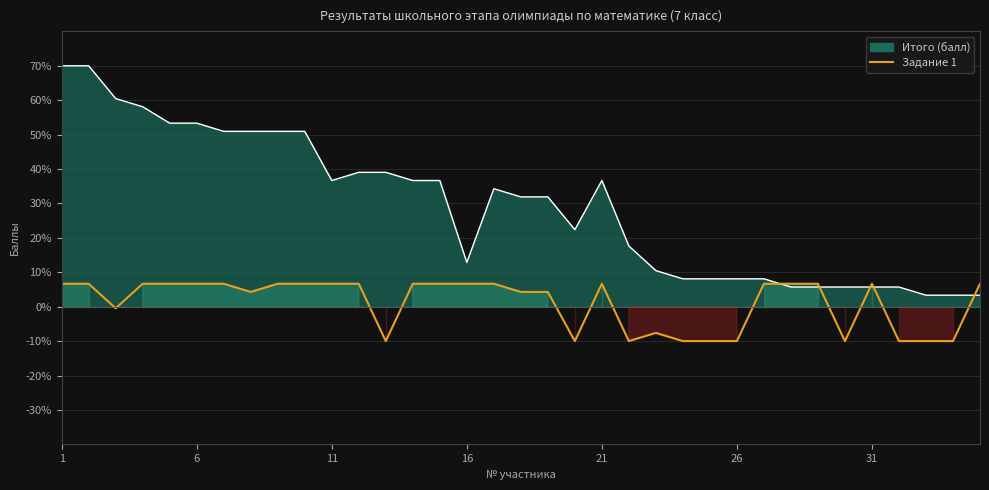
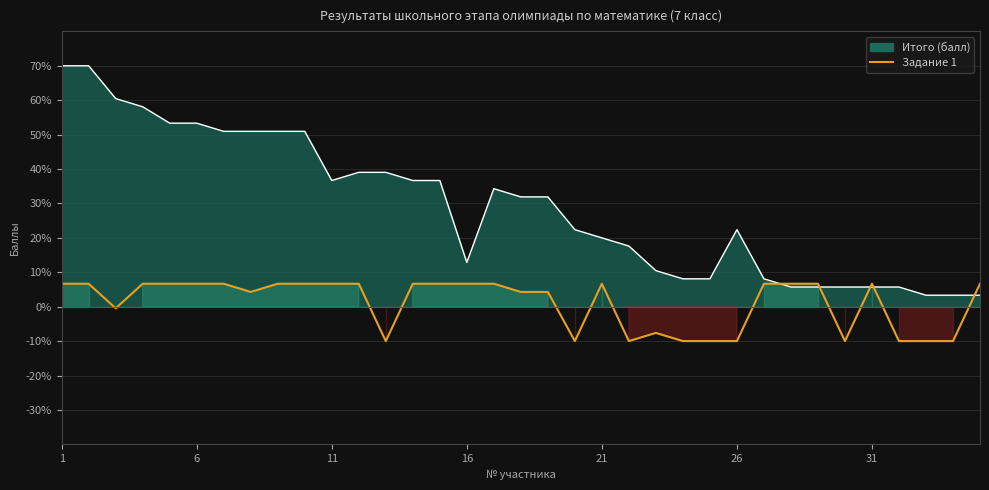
  {
    "Итого (балл)": {
      "1": "70%",
      "6": "53%",
      "11": "37%",
      "16": "13%",
-     "21": "37%",
-     "26": "8%",
+     "21": "20%",
+     "26": "22%",
      "31": "6%"
    }
  }
